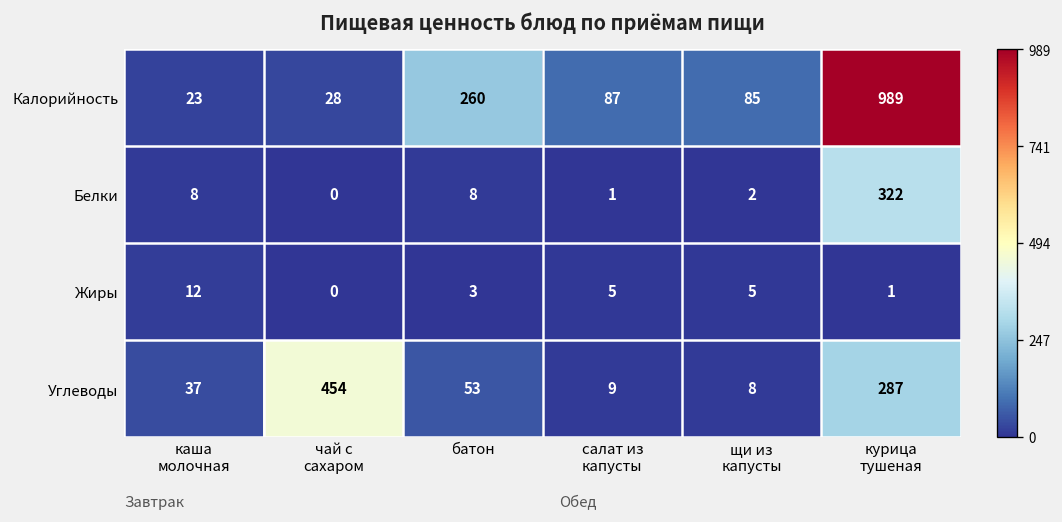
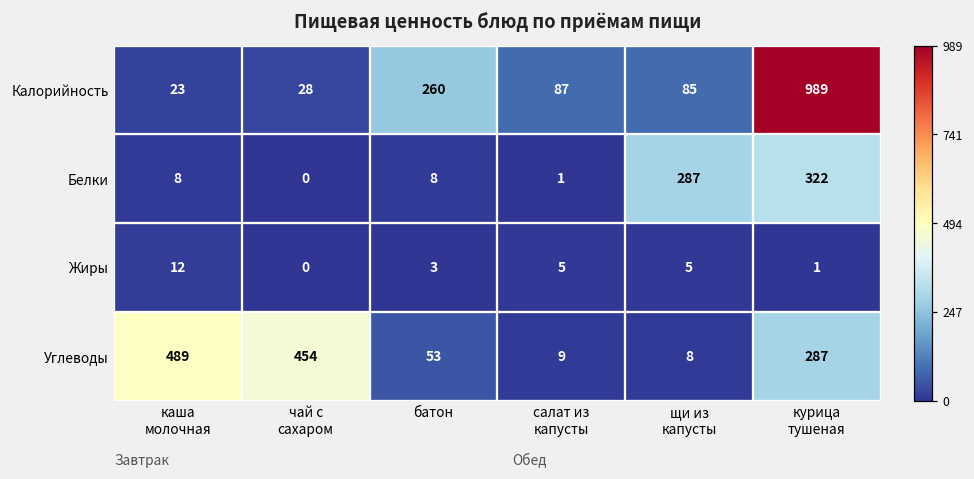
  {
    "Калорийность": {
      "каша молочная": 23,
      "чай с сахаром": 28,
      "батон": 260,
      "салат из капусты": 87,
      "щи из капусты": 85,
      "курица тушеная": 989
    },
    "Белки": {
      "каша молочная": 8,
      "чай с сахаром": 0,
      "батон": 8,
      "салат из капусты": 1,
-     "щи из капусты": 2,
+     "щи из капусты": 287,
      "курица тушеная": 322
    },
    "Жиры": {
      "каша молочная": 12,
      "чай с сахаром": 0,
      "батон": 3,
      "салат из капусты": 5,
      "щи из капусты": 5,
      "курица тушеная": 1
    },
    "Углеводы": {
-     "каша молочная": 37,
+     "каша молочная": 489,
      "чай с сахаром": 454,
      "батон": 53,
      "салат из капусты": 9,
      "щи из капусты": 8,
      "курица тушеная": 287
    }
  }
